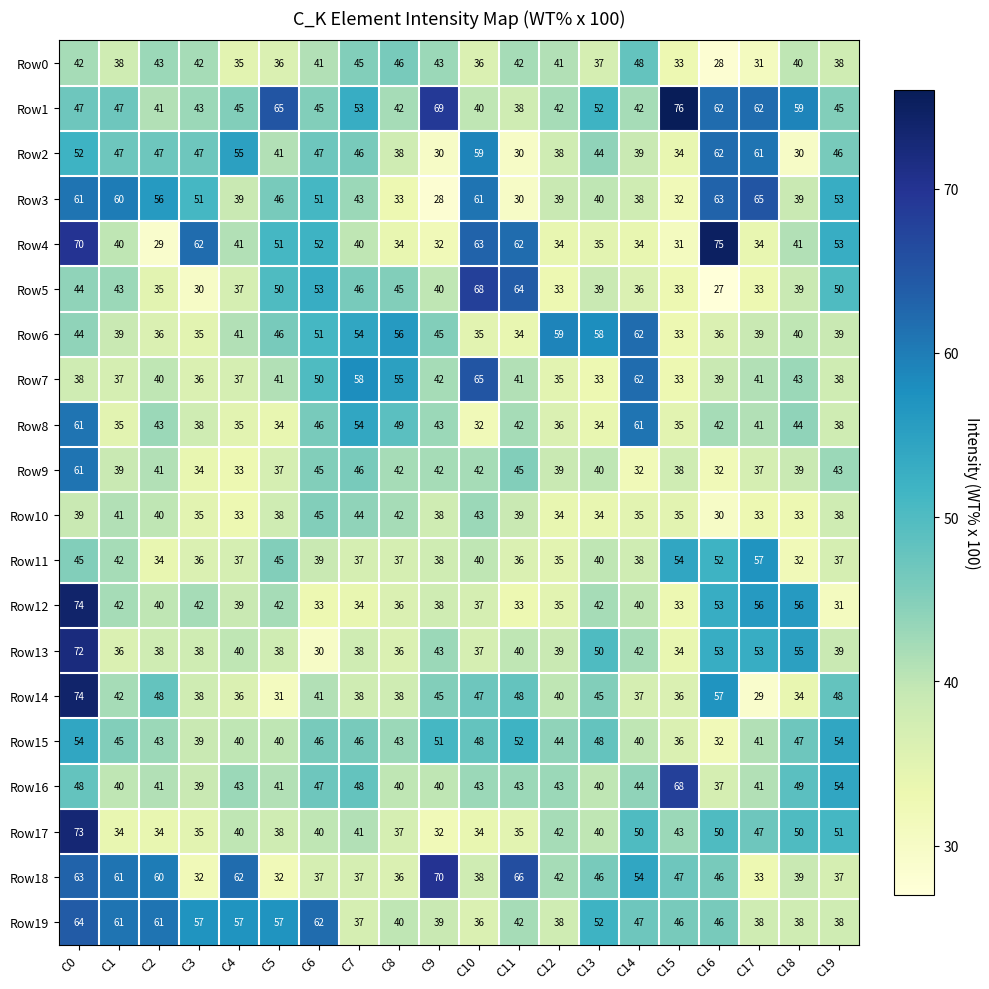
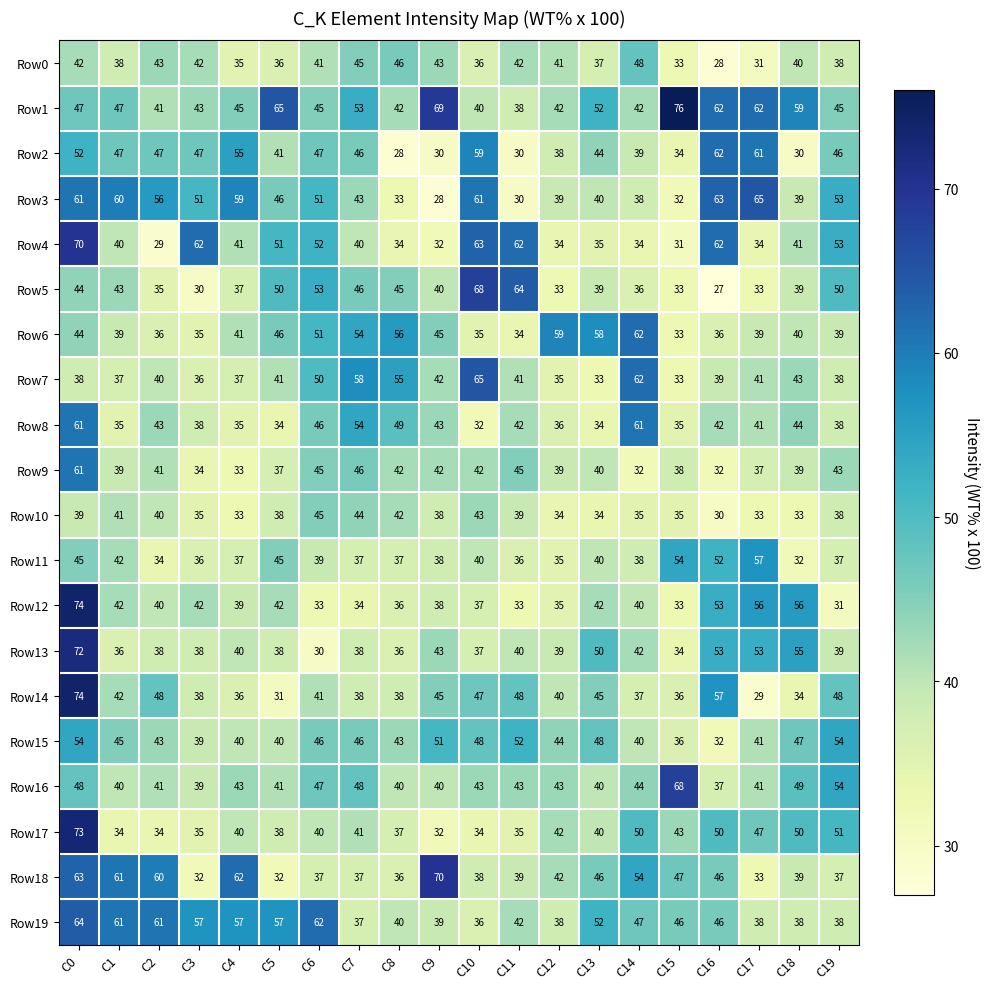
  {
    "Row2": {
      "C0": 52,
      "C1": 47,
      "C2": 47,
      "C3": 47,
      "C4": 55,
      "C5": 41,
      "C6": 47,
      "C7": 46,
-     "C8": 38,
+     "C8": 28,
      "C9": 30,
      "C10": 59,
      "C11": 30,
      "C12": 38,
      "C13": 44,
      "C14": 39,
      "C15": 34,
      "C16": 62,
      "C17": 61,
      "C18": 30,
      "C19": 46
    },
    "Row3": {
      "C0": 61,
      "C1": 60,
      "C2": 56,
      "C3": 51,
-     "C4": 39,
+     "C4": 59,
      "C5": 46,
      "C6": 51,
      "C7": 43,
      "C8": 33,
      "C9": 28,
      "C10": 61,
      "C11": 30,
      "C12": 39,
      "C13": 40,
      "C14": 38,
      "C15": 32,
      "C16": 63,
      "C17": 65,
      "C18": 39,
      "C19": 53
    },
    "Row4": {
      "C0": 70,
      "C1": 40,
      "C2": 29,
      "C3": 62,
      "C4": 41,
      "C5": 51,
      "C6": 52,
      "C7": 40,
      "C8": 34,
      "C9": 32,
      "C10": 63,
      "C11": 62,
      "C12": 34,
      "C13": 35,
      "C14": 34,
      "C15": 31,
-     "C16": 75,
+     "C16": 62,
      "C17": 34,
      "C18": 41,
      "C19": 53
    },
    "Row18": {
      "C0": 63,
      "C1": 61,
      "C2": 60,
      "C3": 32,
      "C4": 62,
      "C5": 32,
      "C6": 37,
      "C7": 37,
      "C8": 36,
      "C9": 70,
      "C10": 38,
-     "C11": 66,
+     "C11": 39,
      "C12": 42,
      "C13": 46,
      "C14": 54,
      "C15": 47,
      "C16": 46,
      "C17": 33,
      "C18": 39,
      "C19": 37
    }
  }
